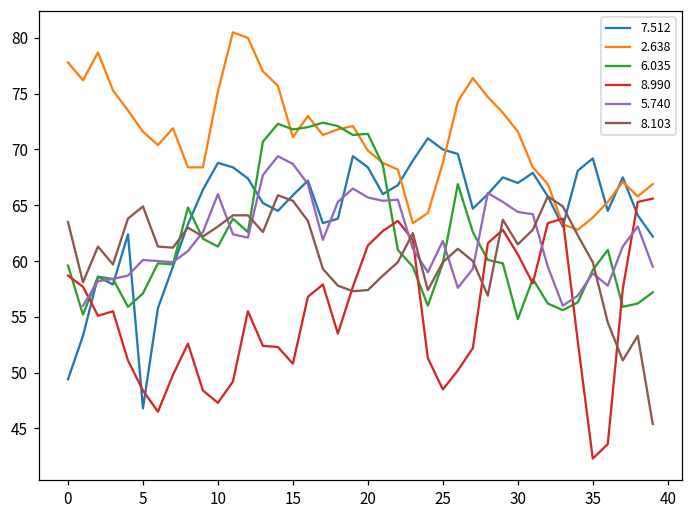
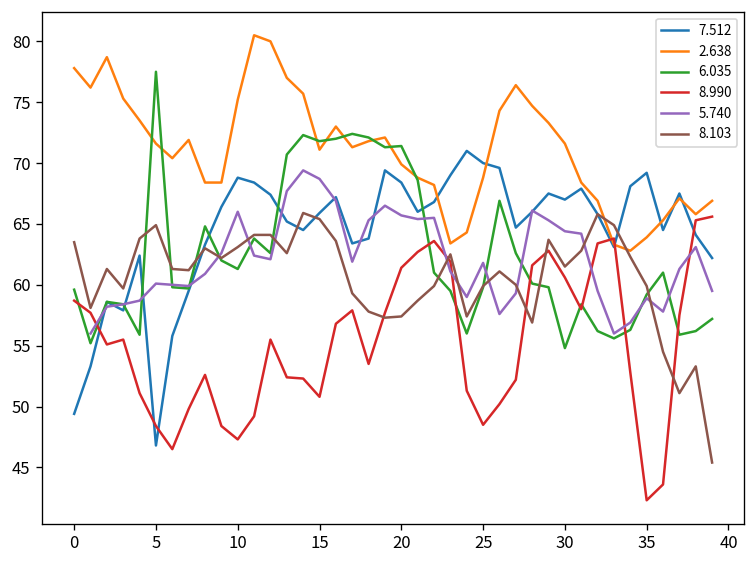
  {
    "7.512": {
      "0": 49.4,
      "5": 46.8,
      "10": 68.8,
      "15": 65.9,
      "20": 68.4,
      "25": 70.0,
      "30": 67.0,
      "35": 69.2
    },
    "2.638": {
      "0": 77.8,
      "5": 71.6,
      "10": 75.2,
      "15": 71.1,
      "20": 69.9,
      "25": 68.8,
      "30": 71.6,
      "35": 63.9
    },
    "6.035": {
      "0": 59.6,
-     "5": 57.1,
+     "5": 77.5,
      "10": 61.3,
      "15": 71.8,
      "20": 71.4,
      "30": 54.8,
      "35": 59.2
    },
    "8.990": {
      "0": 58.7,
      "5": 48.4,
      "10": 47.3,
      "15": 50.8,
      "20": 61.4,
      "25": 48.5,
      "30": 60.6,
      "35": 42.3
    },
    "5.740": {
      "5": 60.1,
      "10": 66.0,
      "15": 68.7,
      "20": 65.7,
      "25": 61.8,
      "30": 64.4,
      "35": 58.9
    },
    "8.103": {
      "0": 63.5,
      "5": 64.9,
      "10": 63.1,
      "15": 65.4,
      "20": 57.4,
      "30": 61.5,
      "35": 59.9
    }
  }
